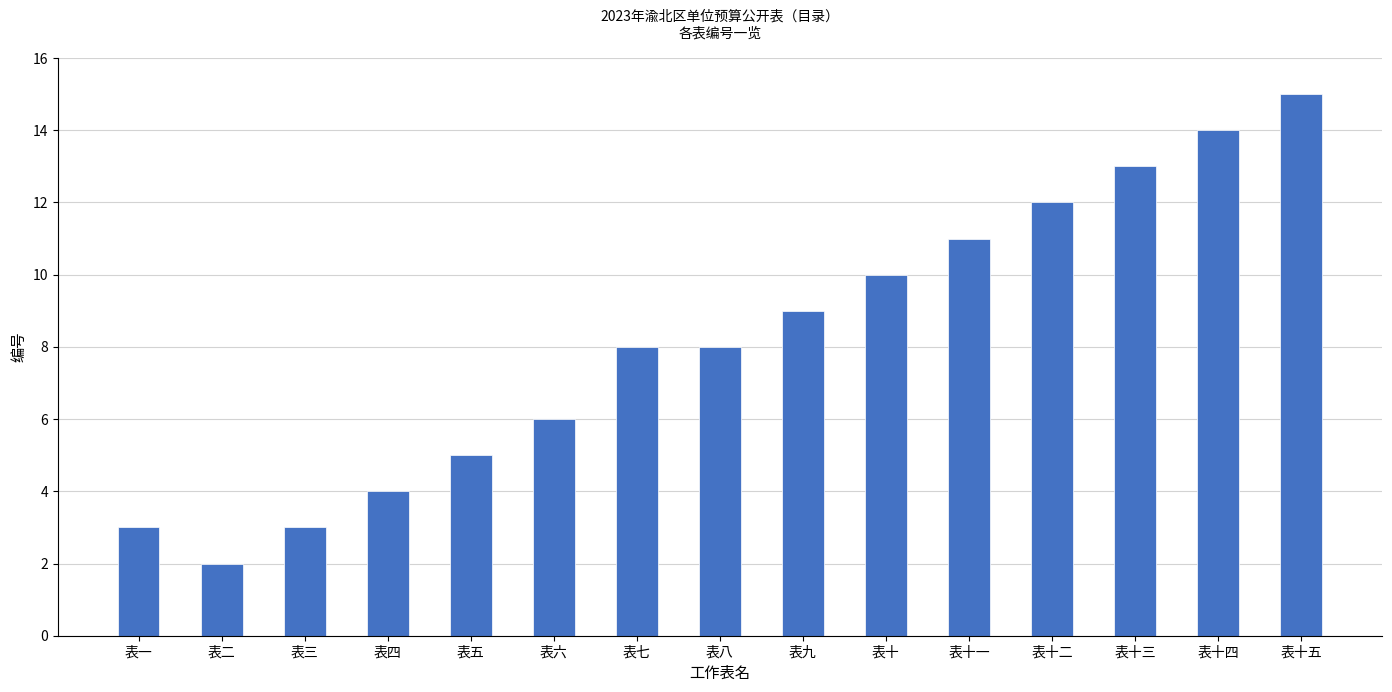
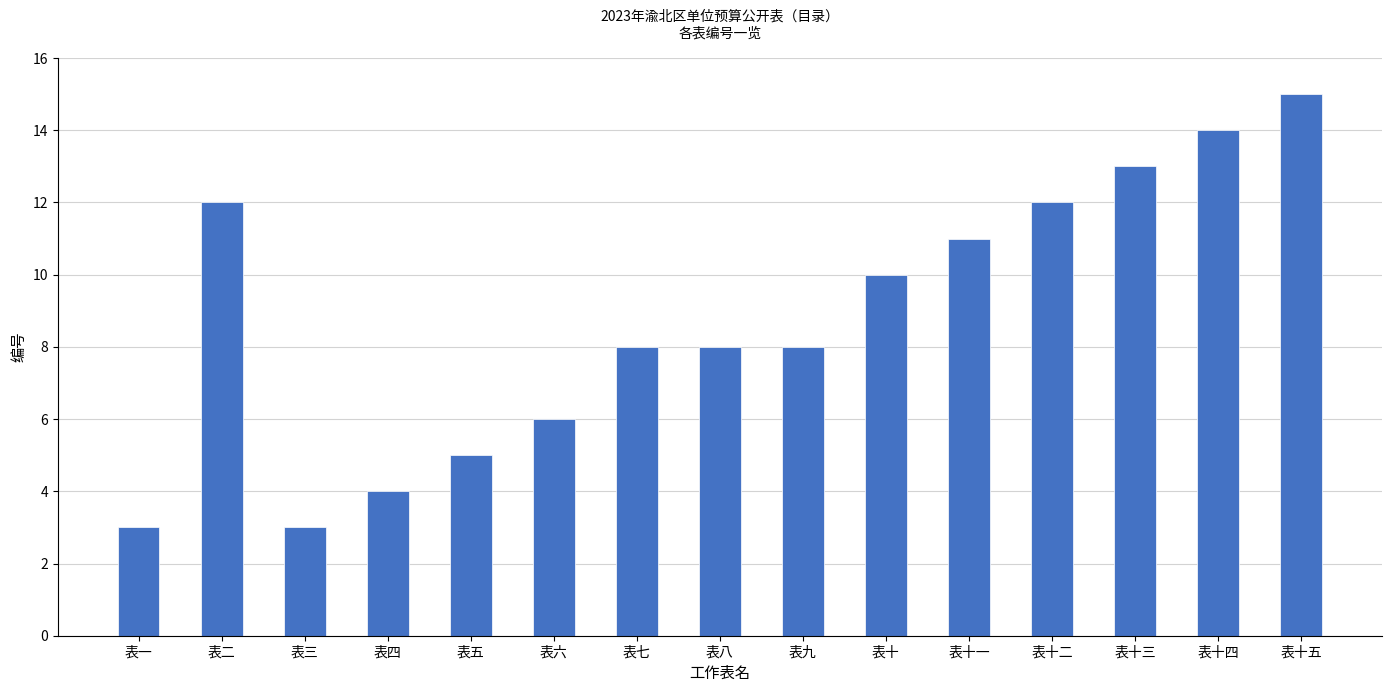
  {
    "表一": 3,
-   "表二": 2,
+   "表二": 12,
    "表三": 3,
    "表四": 4,
    "表五": 5,
    "表六": 6,
    "表七": 8,
    "表八": 8,
-   "表九": 9,
+   "表九": 8,
    "表十": 10,
    "表十一": 11,
    "表十二": 12,
    "表十三": 13,
    "表十四": 14,
    "表十五": 15
  }
